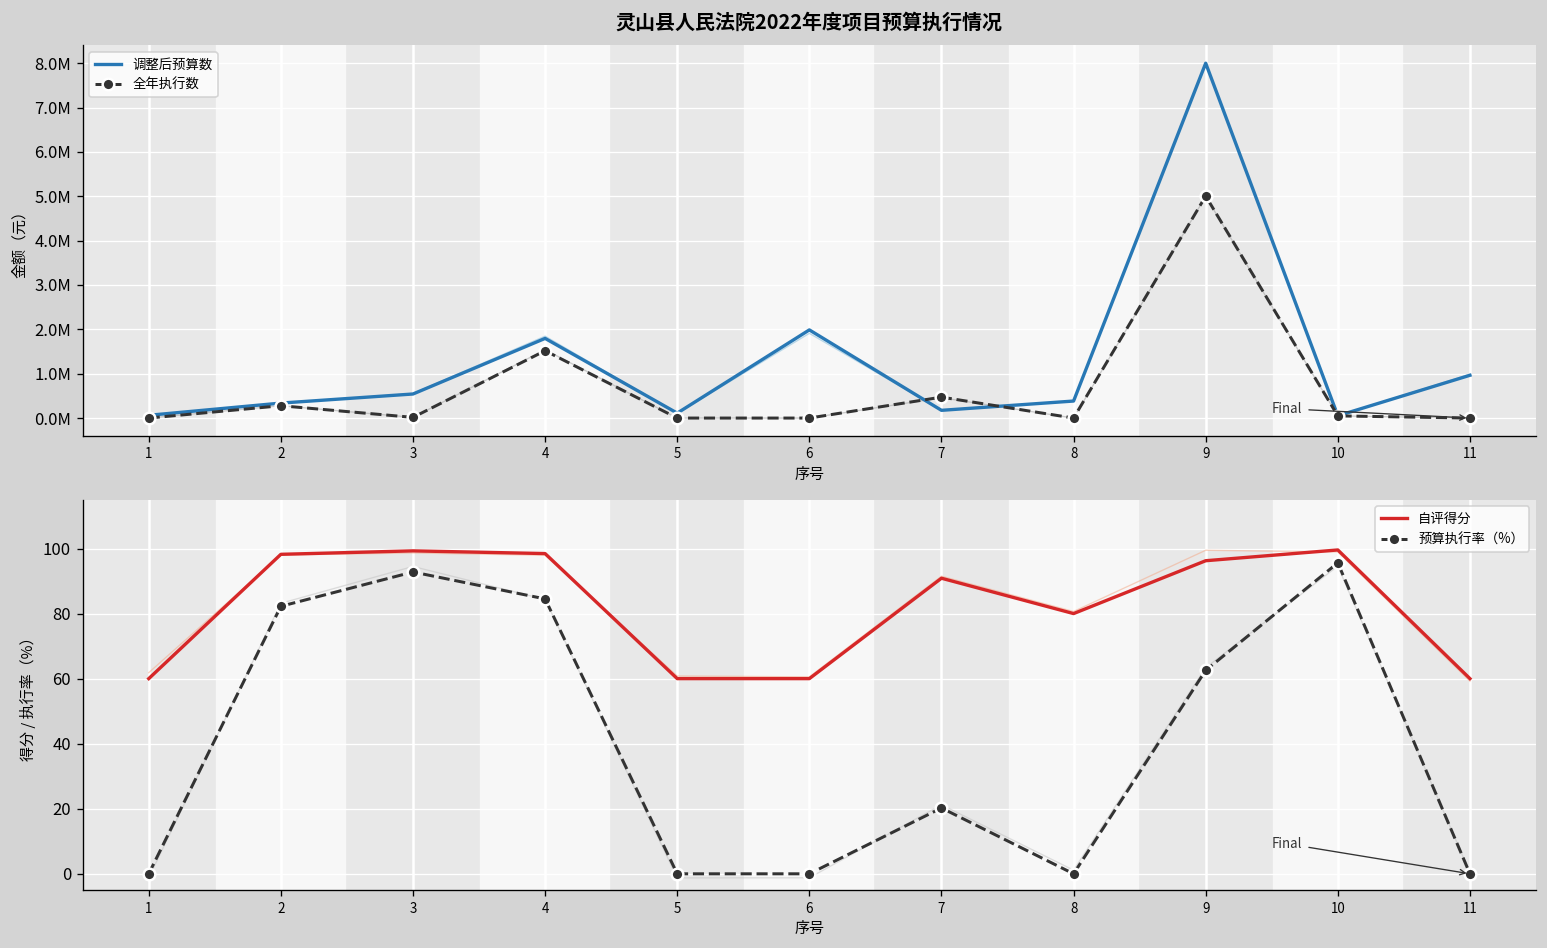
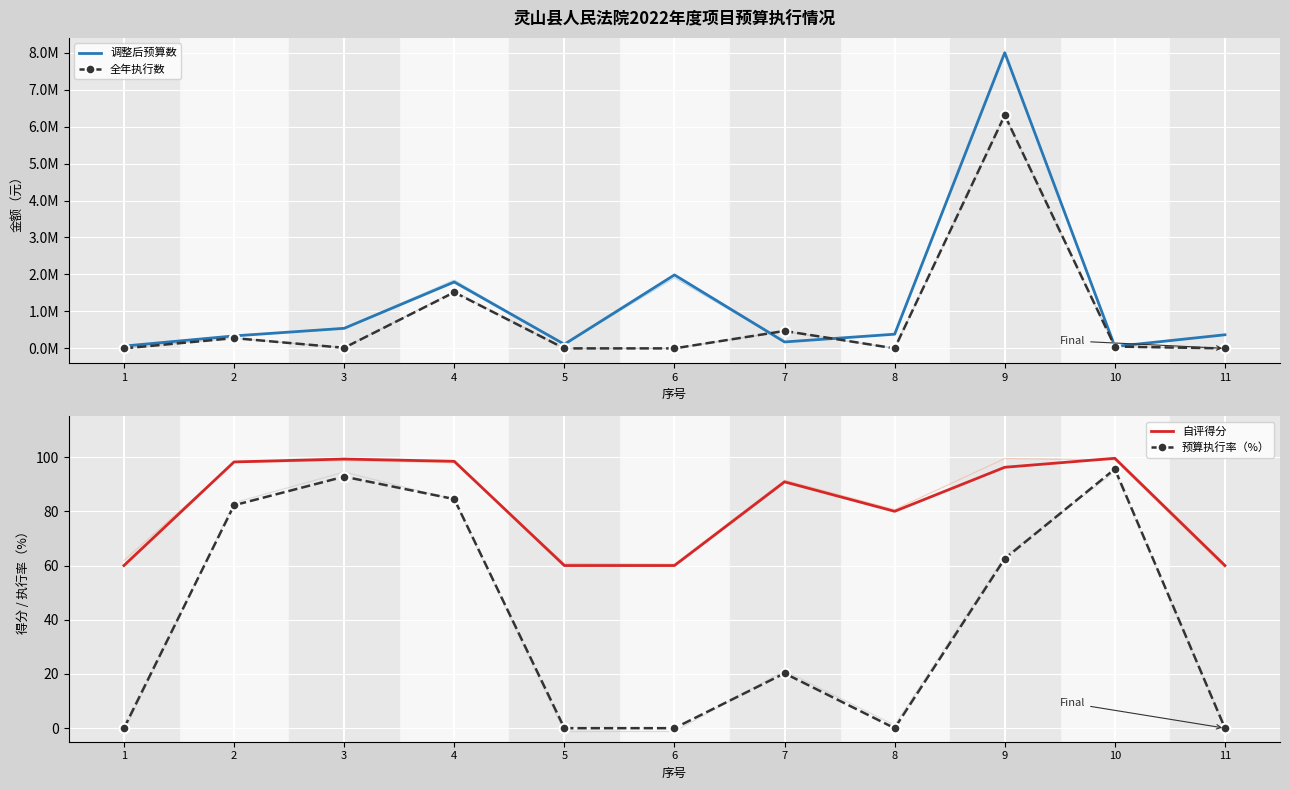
  {
    "灵山县人民法院2022年度项目预算执行情况": {
      "调整后预算数": {
        "6": 2000000,
-       "11": 1000000
+       "11": 400000
      },
      "全年执行数": {
-       "9": 5000000
+       "9": 6300000
      }
    }
  }
